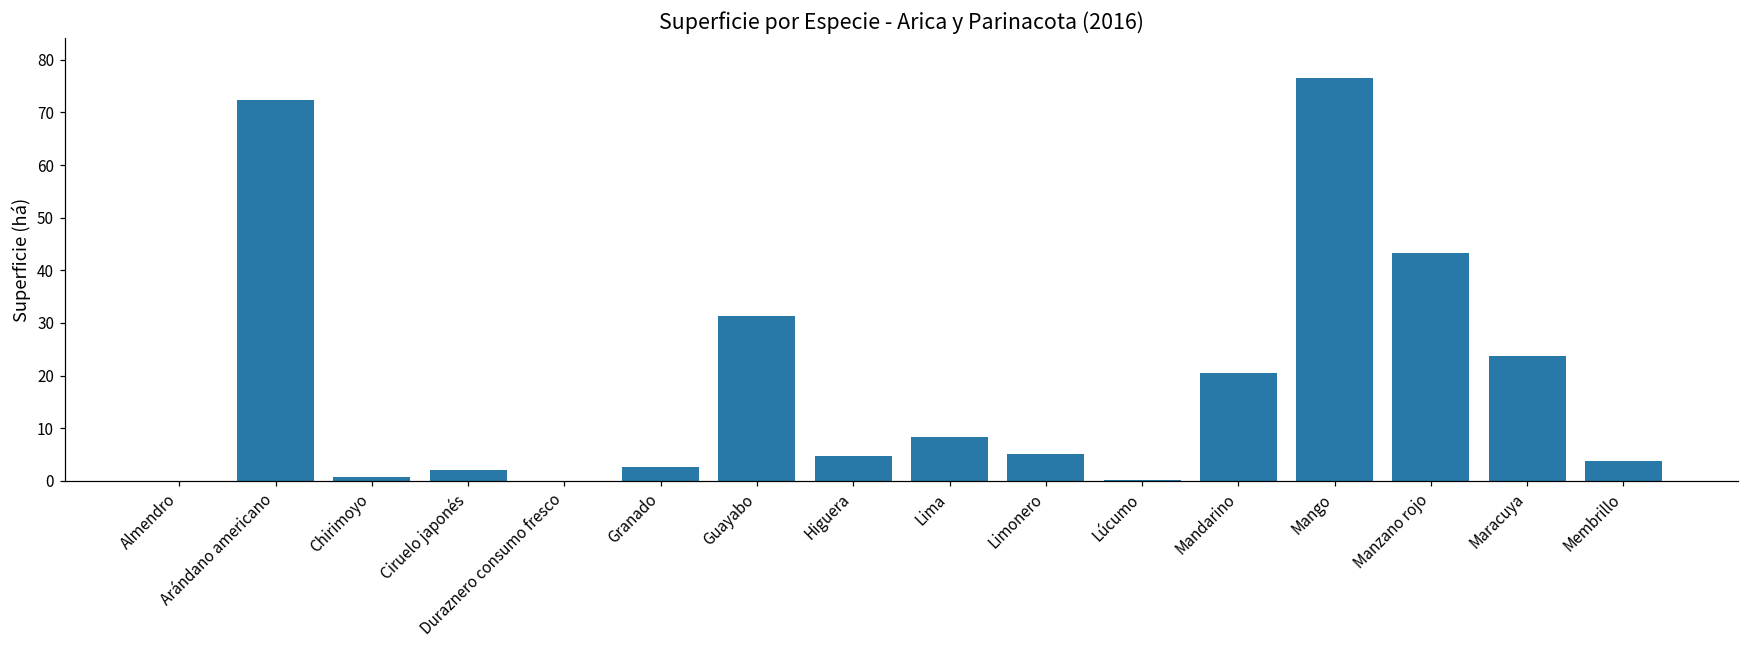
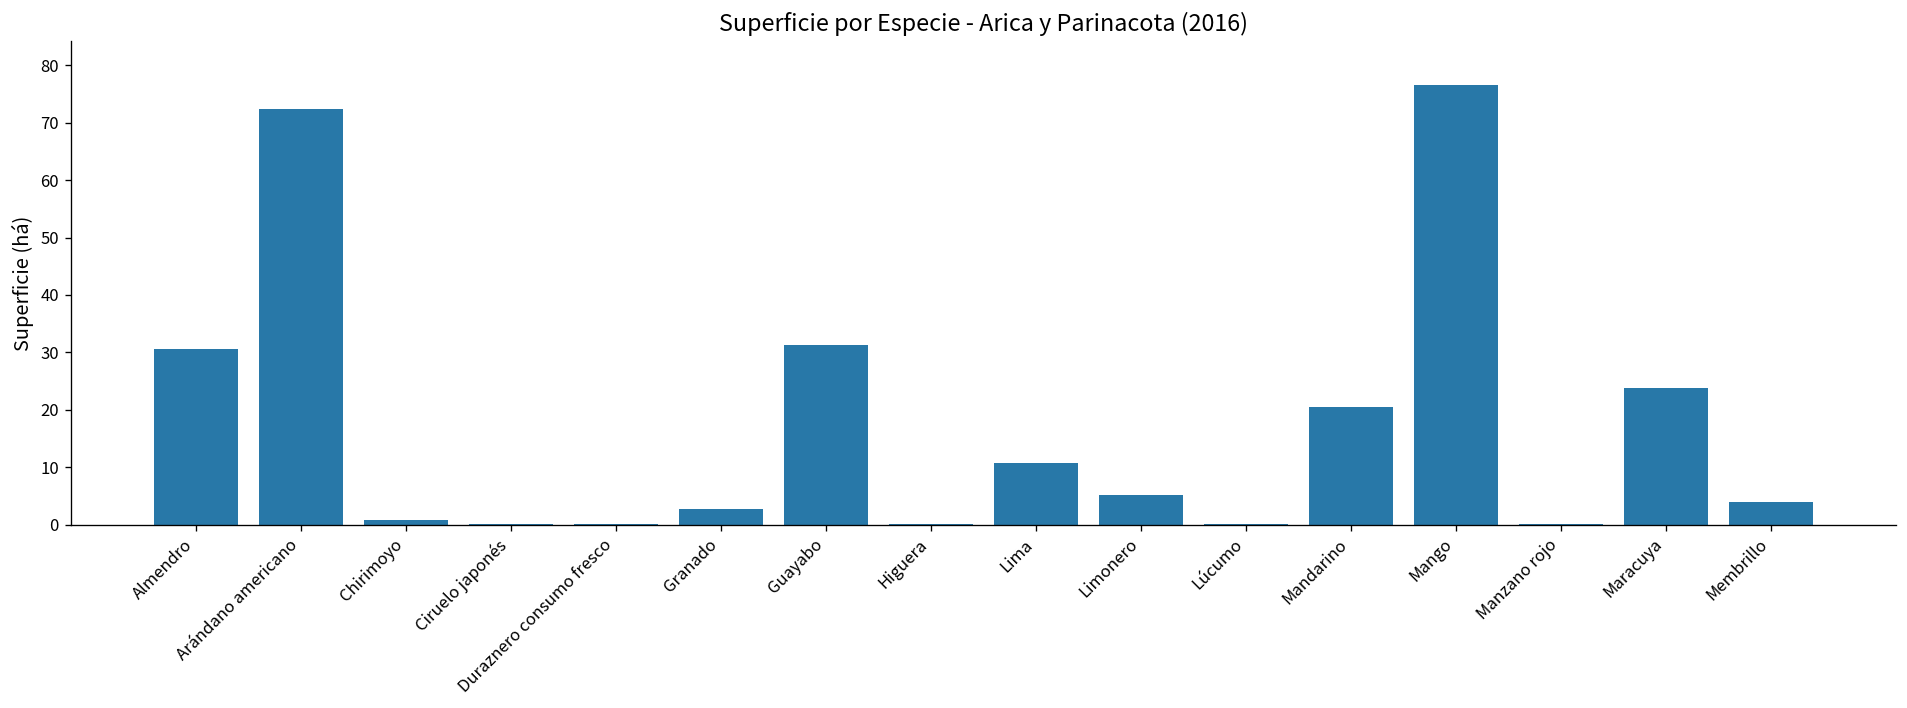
  {
-   "Almendro": 0,
+   "Almendro": 31,
    "Arándano americano": 72,
    "Chirimoyo": 1,
-   "Ciruelo japonés": 2,
+   "Ciruelo japonés": 0,
    "Granado": 3,
    "Guayabo": 31,
-   "Higuera": 5,
-   "Lima": 8,
+   "Higuera": 0,
+   "Lima": 11,
    "Limonero": 5,
    "Mandarino": 21,
    "Mango": 77,
-   "Manzano rojo": 43,
+   "Manzano rojo": 0,
    "Maracuya": 24,
    "Membrillo": 4
  }
